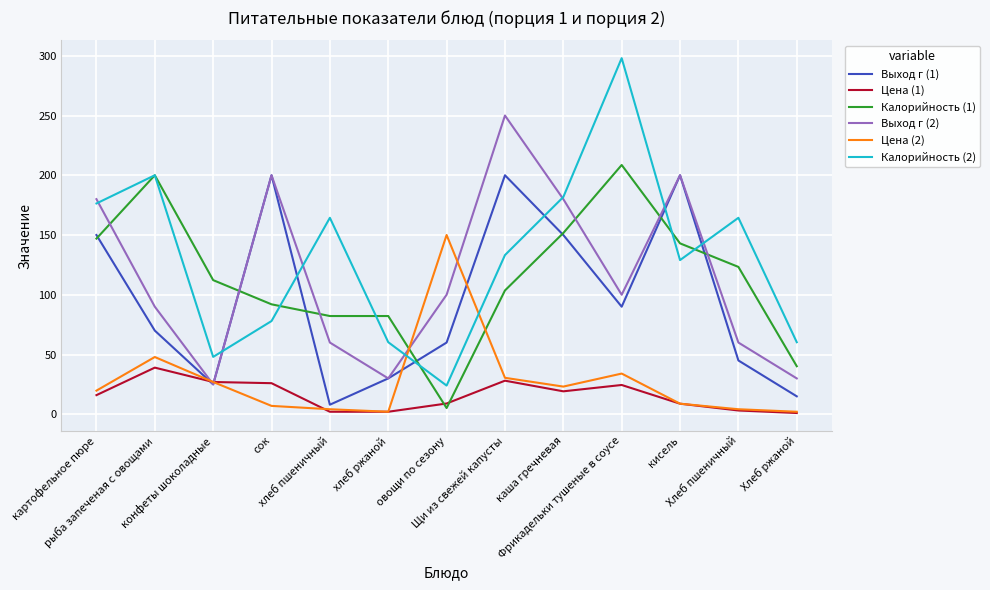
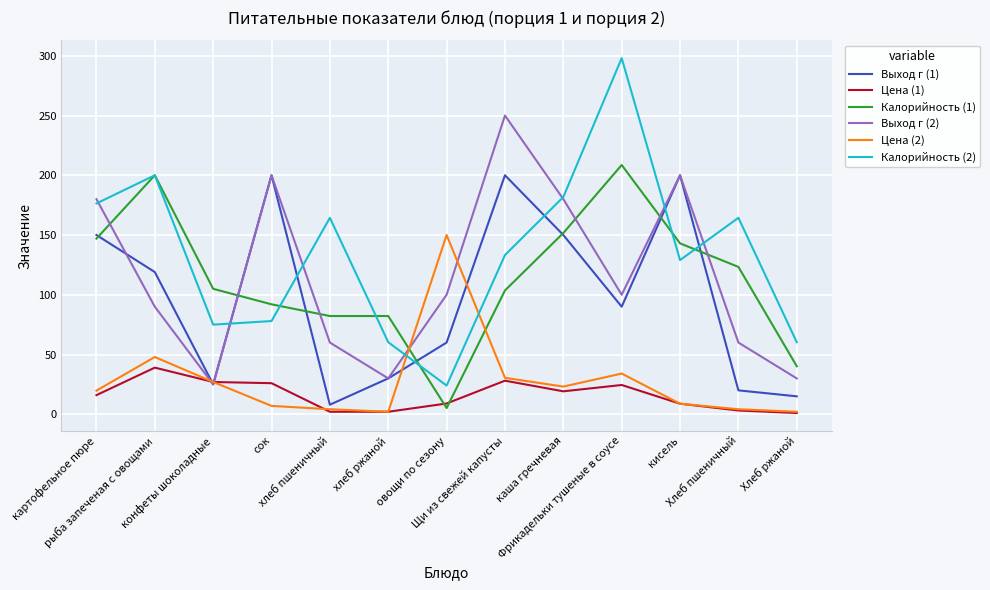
  {
    "Выход г (1)": {
      "картофельное пюре": 150,
-     "рыба запеченая с овощами": 70,
+     "рыба запеченая с овощами": 119,
      "хлеб пшеничный": 8,
      "овощи по сезону": 60,
      "Щи из свежей капусты": 200,
      "Фрикадельки тушеные в соусе": 90,
-     "Хлеб пшеничный": 45,
+     "Хлеб пшеничный": 20,
      "Хлеб ржаной": 15
    },
    "Цена (1)": {
      "картофельное пюре": 16,
      "рыба запеченая с овощами": 39,
      "сок": 26,
      "овощи по сезону": 9,
      "Щи из свежей капусты": 28,
      "каша гречневая": 19,
      "Фрикадельки тушеные в соусе": 25
    },
    "Калорийность (1)": {
      "картофельное пюре": 147,
-     "конфеты шоколадные": 112,
+     "конфеты шоколадные": 105,
      "сок": 92,
      "хлеб пшеничный": 82,
      "хлеб ржаной": 82,
      "овощи по сезону": 5,
      "Щи из свежей капусты": 104,
      "Фрикадельки тушеные в соусе": 209,
      "кисель": 143,
      "Хлеб пшеничный": 123,
      "Хлеб ржаной": 40
    },
    "Выход г (2)": {
      "картофельное пюре": 180,
      "рыба запеченая с овощами": 90,
      "хлеб пшеничный": 60,
      "овощи по сезону": 100,
      "Щи из свежей капусты": 250,
      "Фрикадельки тушеные в соусе": 100,
      "Хлеб пшеничный": 60,
      "Хлеб ржаной": 30
    },
    "Цена (2)": {
      "картофельное пюре": 20,
      "рыба запеченая с овощами": 48,
      "сок": 7,
      "овощи по сезону": 150,
      "Щи из свежей капусты": 31,
      "каша гречневая": 23,
      "Фрикадельки тушеные в соусе": 34
    },
    "Калорийность (2)": {
      "картофельное пюре": 176,
-     "конфеты шоколадные": 48,
+     "конфеты шоколадные": 75,
      "сок": 78,
      "хлеб пшеничный": 164,
      "хлеб ржаной": 60,
      "овощи по сезону": 24,
      "Щи из свежей капусты": 133,
      "Фрикадельки тушеные в соусе": 298,
      "кисель": 129,
      "Хлеб пшеничный": 164,
      "Хлеб ржаной": 60
    }
  }
